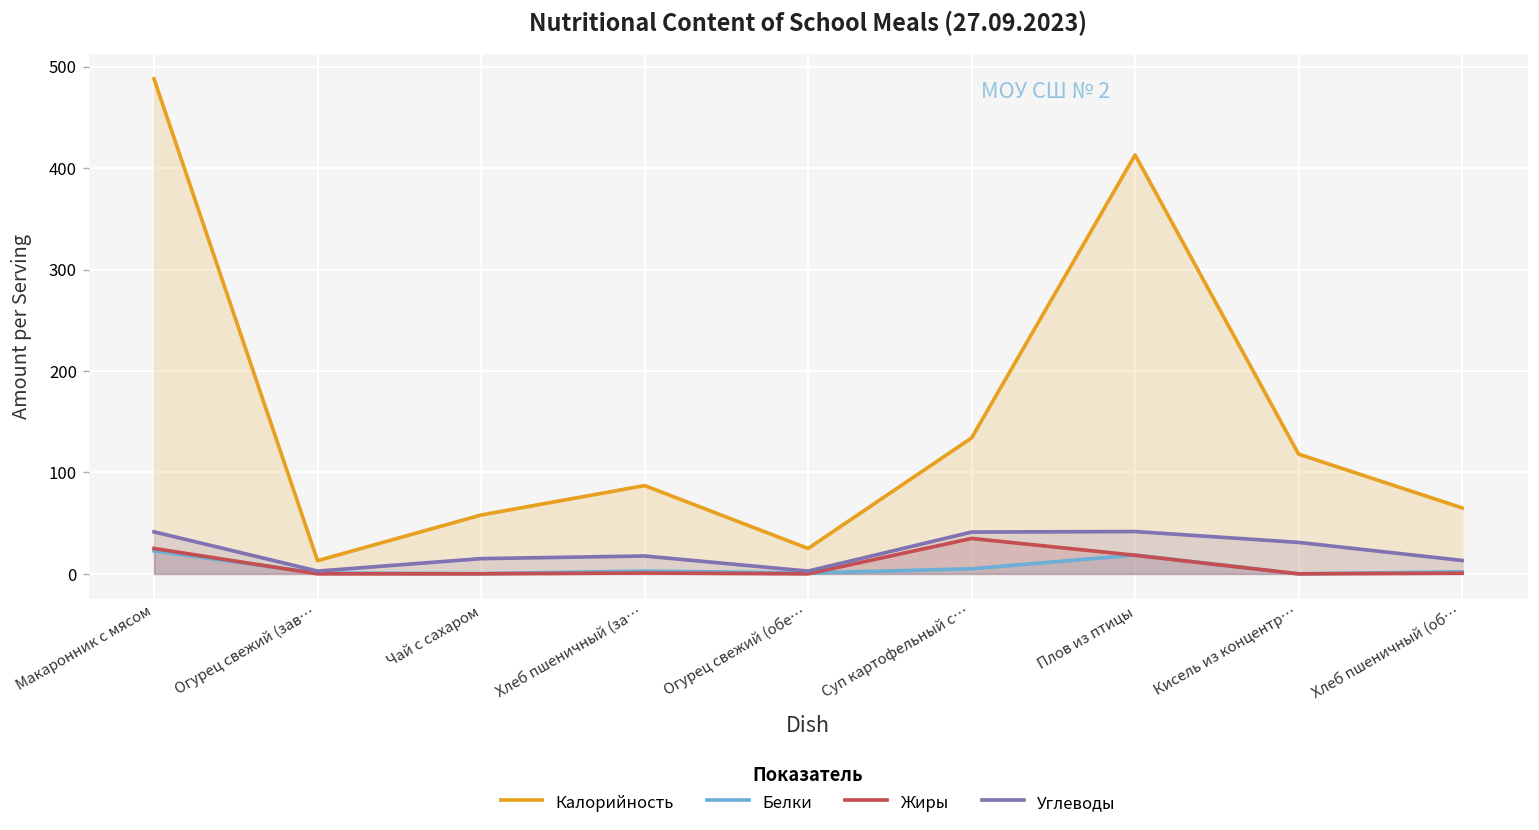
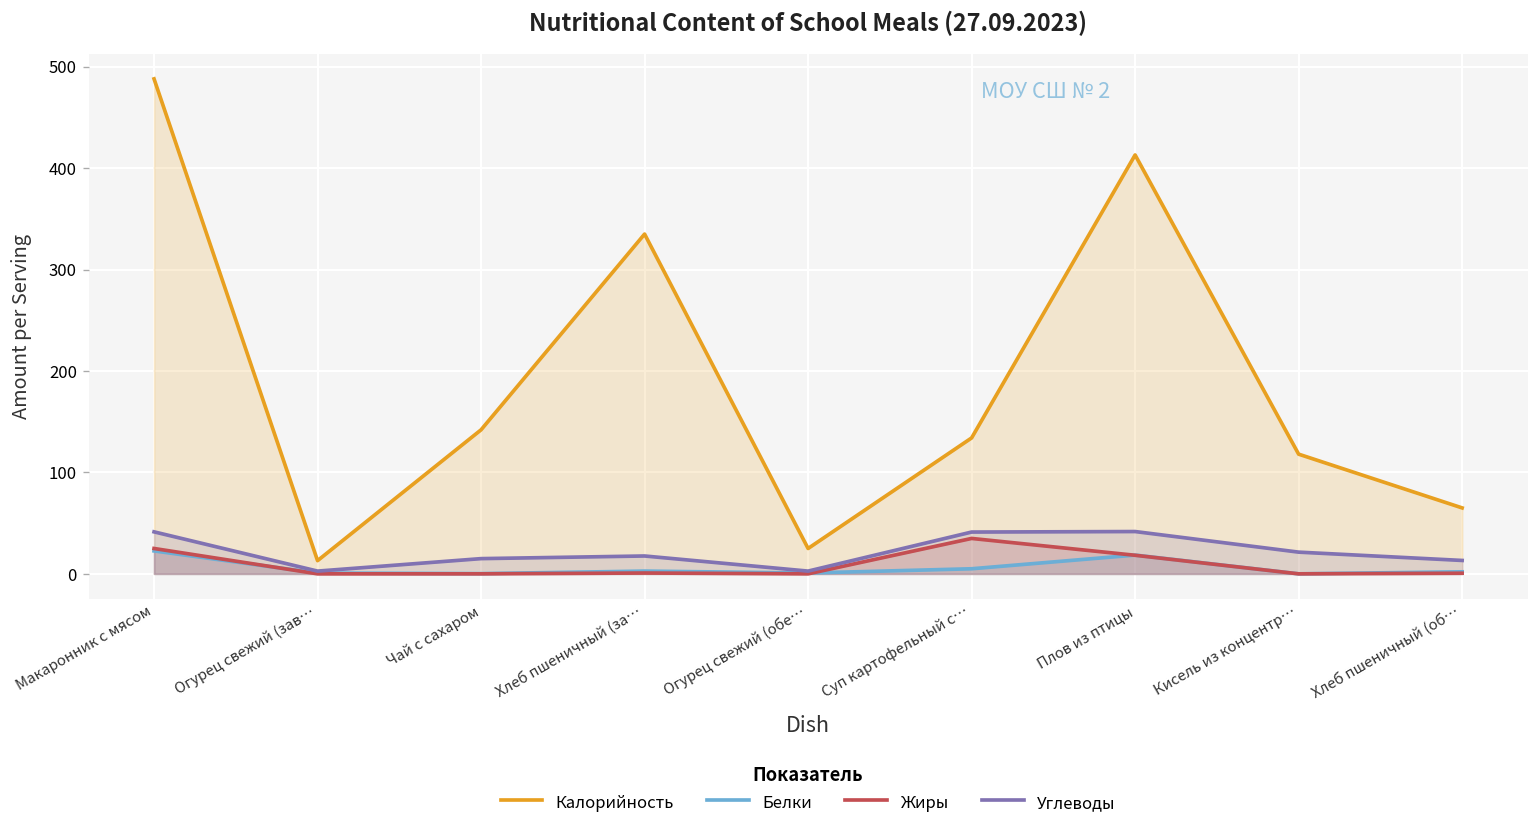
  {
    "Калорийность": {
      "Макаронник с мясом": 490,
      "Огурец свежий (зав…": 10,
-     "Чай с сахаром": 60,
-     "Хлеб пшеничный (за…": 90,
+     "Чай с сахаром": 140,
+     "Хлеб пшеничный (за…": 340,
      "Огурец свежий (обе…": 30,
      "Суп картофельный с…": 130,
      "Плов из птицы": 410,
      "Кисель из концентр…": 120,
      "Хлеб пшеничный (об…": 70
    },
    "Белки": {
      "Суп картофельный с…": 10
    },
    "Жиры": {
      "Суп картофельный с…": 30
    },
    "Углеводы": {
      "Макаронник с мясом": 40,
      "Чай с сахаром": 20,
      "Хлеб пшеничный (за…": 20,
      "Суп картофельный с…": 40,
      "Плов из птицы": 40,
-     "Кисель из концентр…": 30,
+     "Кисель из концентр…": 20,
      "Хлеб пшеничный (об…": 10
    }
  }
